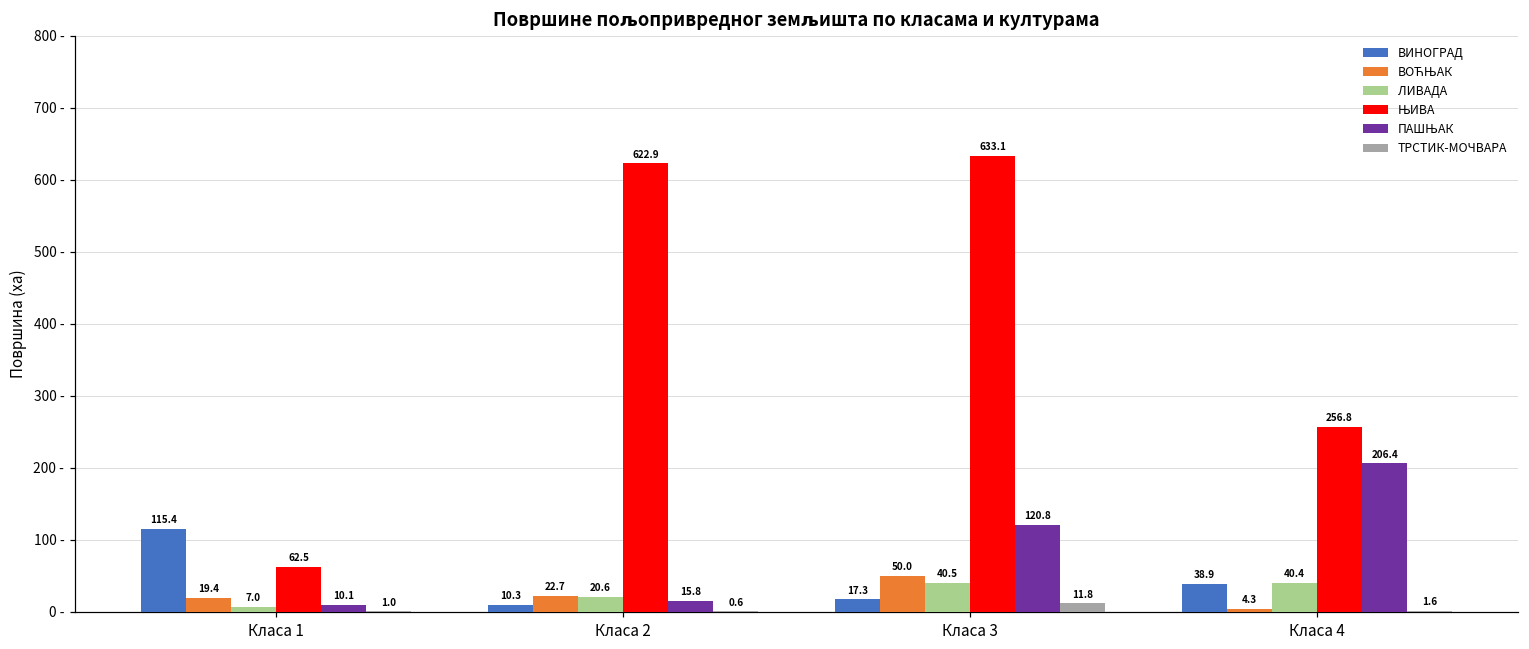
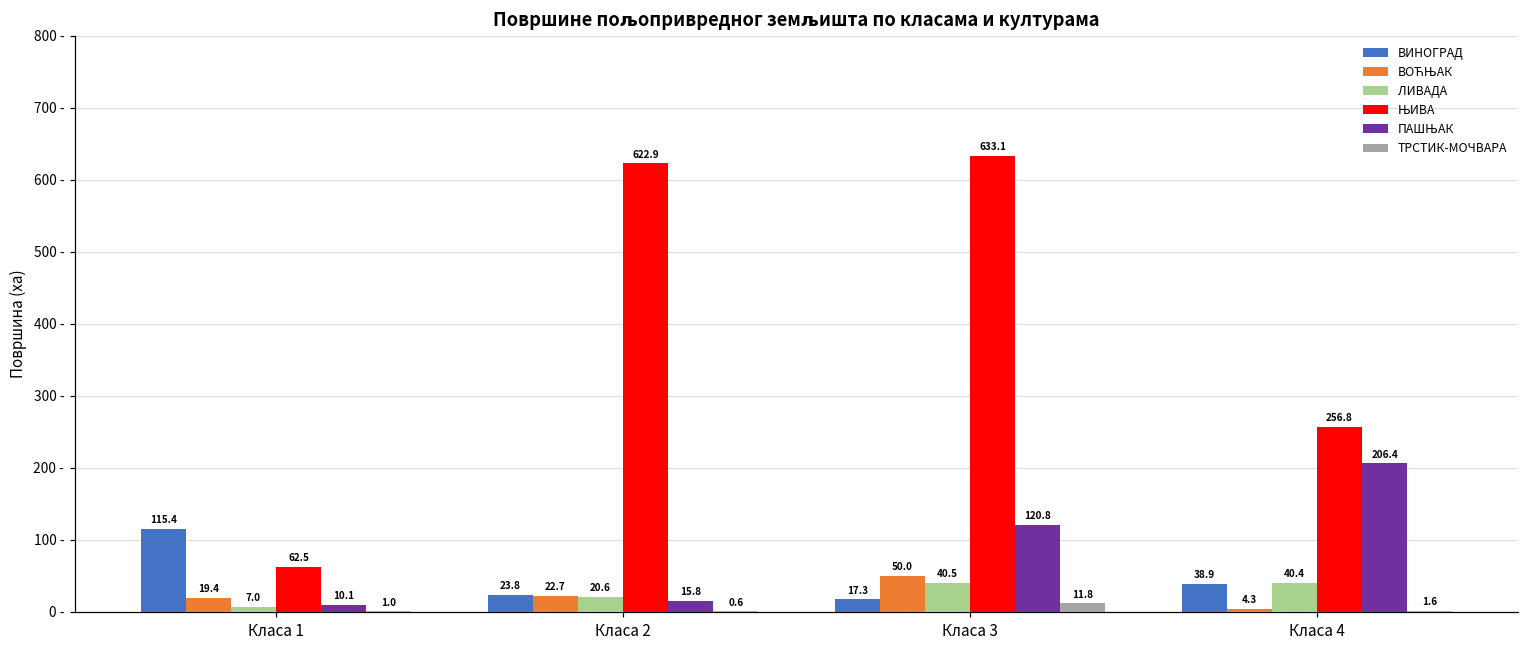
  {
    "ВИНОГРАД": {
      "Класа 1": 115.4,
-     "Класа 2": 10.3,
+     "Класа 2": 23.8,
      "Класа 3": 17.3,
      "Класа 4": 38.9
    },
    "ВОЋЊАК": {
      "Класа 1": 19.4,
      "Класа 2": 22.7,
      "Класа 3": 50.0,
      "Класа 4": 4.3
    },
    "ЊИВА": {
      "Класа 1": 62.5,
      "Класа 2": 622.9,
      "Класа 3": 633.1,
      "Класа 4": 256.8
    },
    "ПАШЊАК": {
      "Класа 1": 10.1,
      "Класа 2": 15.8,
      "Класа 3": 120.8,
      "Класа 4": 206.4
    }
  }
